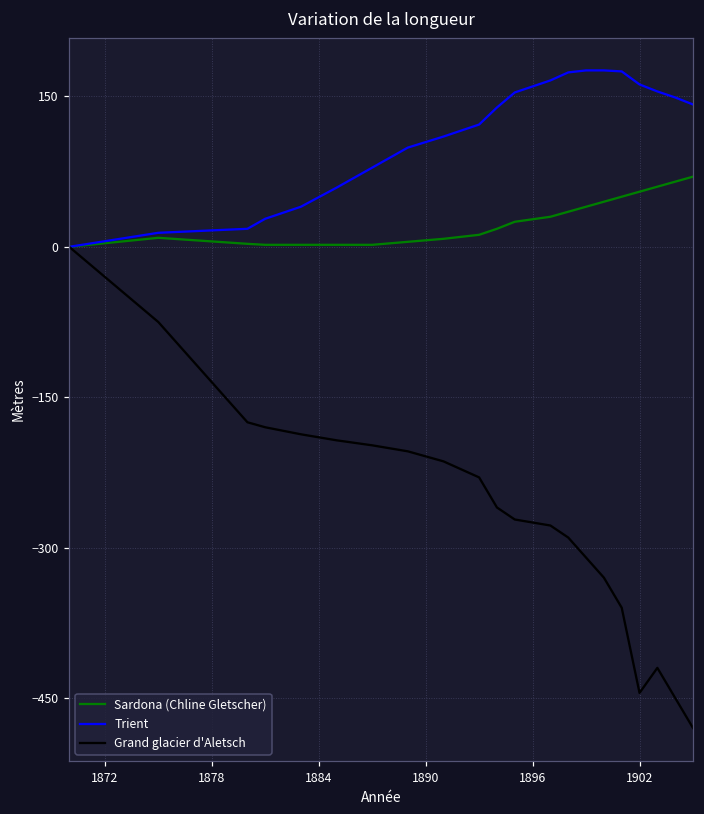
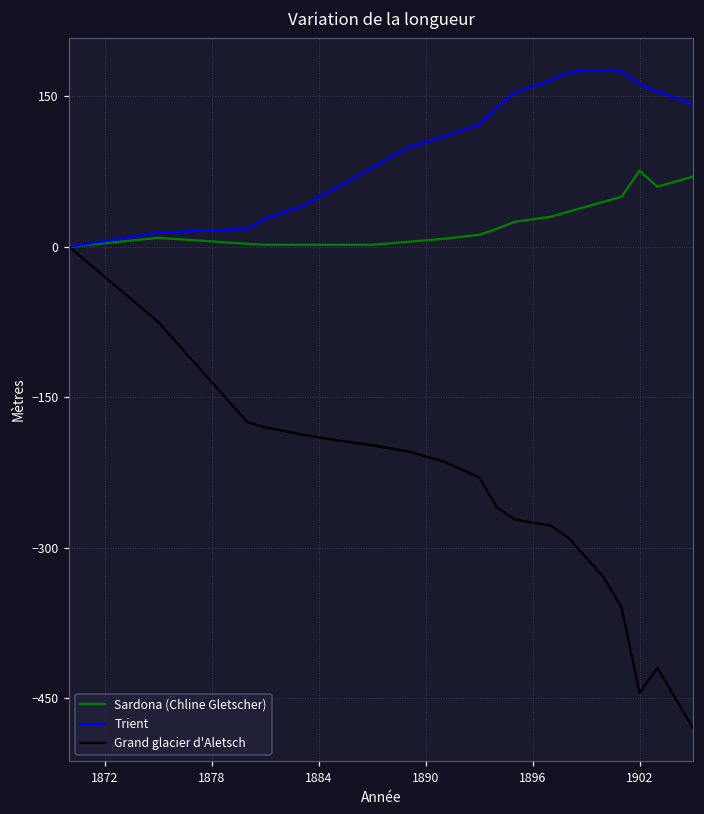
  {
    "Sardona (Chline Gletscher)": {
-     "1902": 60
+     "1902": 80
    },
    "Trient": {
      "1902": 160
    },
    "Grand glacier d'Aletsch": {
      "1902": -450
    }
  }
